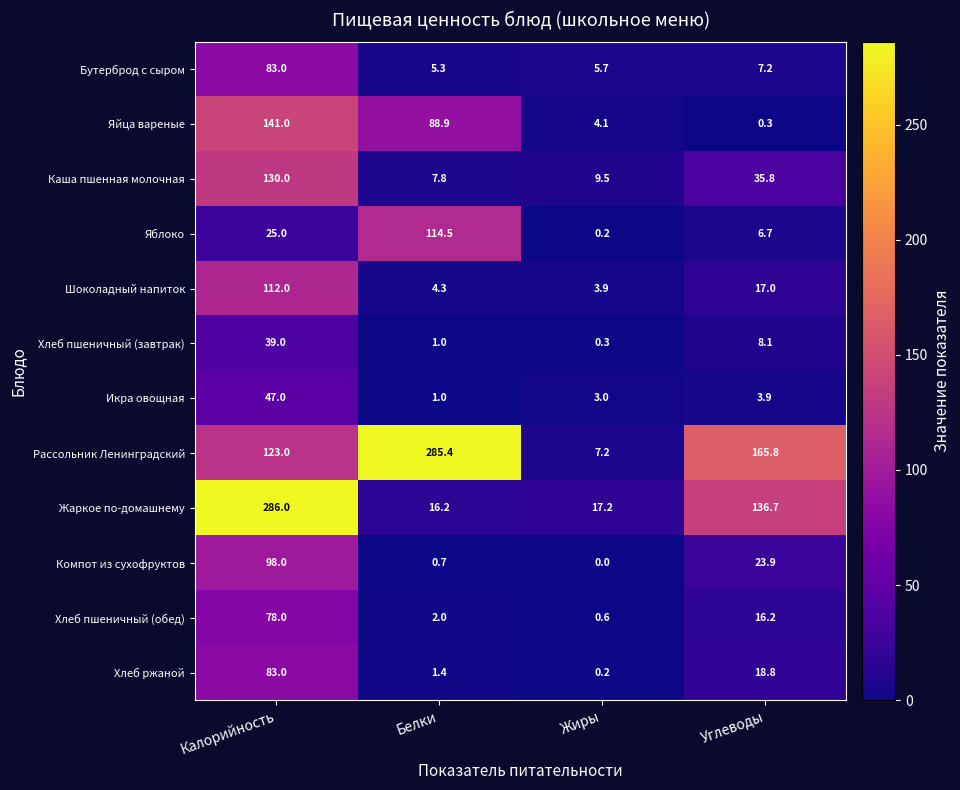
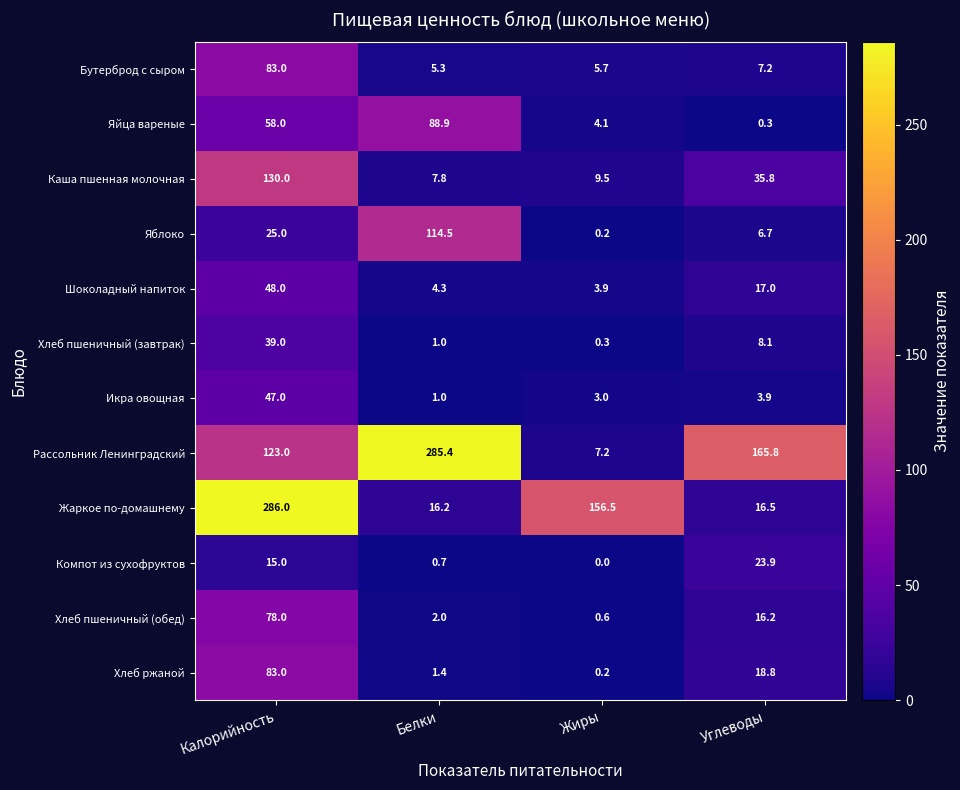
  {
    "Бутерброд с сыром": {
      "Калорийность": 83.0,
      "Белки": 5.3,
      "Жиры": 5.7,
      "Углеводы": 7.2
    },
    "Яйца вареные": {
-     "Калорийность": 141.0,
+     "Калорийность": 58.0,
      "Белки": 88.9,
      "Жиры": 4.1,
      "Углеводы": 0.3
    },
    "Каша пшенная молочная": {
      "Калорийность": 130.0,
      "Белки": 7.8,
      "Жиры": 9.5,
      "Углеводы": 35.8
    },
    "Яблоко": {
      "Калорийность": 25.0,
      "Белки": 114.5,
      "Жиры": 0.2,
      "Углеводы": 6.7
    },
    "Шоколадный напиток": {
-     "Калорийность": 112.0,
+     "Калорийность": 48.0,
      "Белки": 4.3,
      "Жиры": 3.9,
      "Углеводы": 17.0
    },
    "Хлеб пшеничный (завтрак)": {
      "Калорийность": 39.0,
      "Белки": 1.0,
      "Жиры": 0.3,
      "Углеводы": 8.1
    },
    "Икра овощная": {
      "Калорийность": 47.0,
      "Белки": 1.0,
      "Жиры": 3.0,
      "Углеводы": 3.9
    },
    "Рассольник Ленинградский": {
      "Калорийность": 123.0,
      "Белки": 285.4,
      "Жиры": 7.2,
      "Углеводы": 165.8
    },
    "Жаркое по-домашнему": {
      "Калорийность": 286.0,
      "Белки": 16.2,
-     "Жиры": 17.2,
-     "Углеводы": 136.7
+     "Жиры": 156.5,
+     "Углеводы": 16.5
    },
    "Компот из сухофруктов": {
-     "Калорийность": 98.0,
+     "Калорийность": 15.0,
      "Белки": 0.7,
      "Жиры": 0.0,
      "Углеводы": 23.9
    },
    "Хлеб пшеничный (обед)": {
      "Калорийность": 78.0,
      "Белки": 2.0,
      "Жиры": 0.6,
      "Углеводы": 16.2
    },
    "Хлеб ржаной": {
      "Калорийность": 83.0,
      "Белки": 1.4,
      "Жиры": 0.2,
      "Углеводы": 18.8
    }
  }
